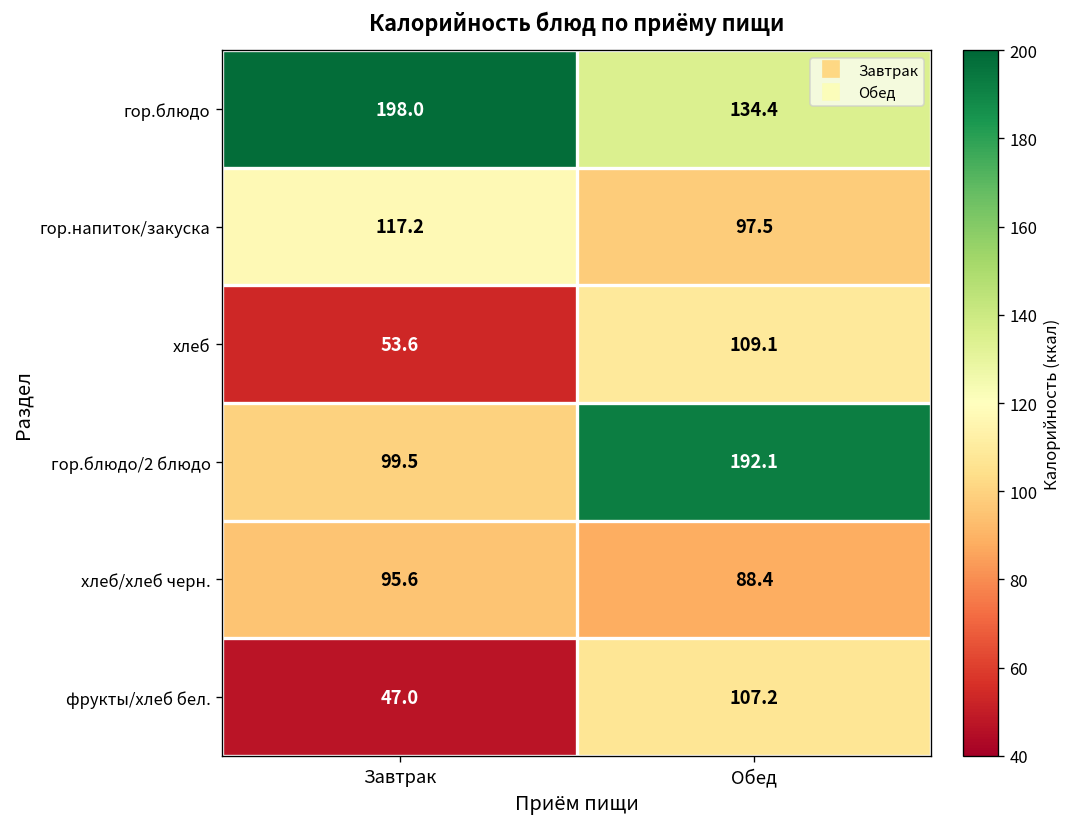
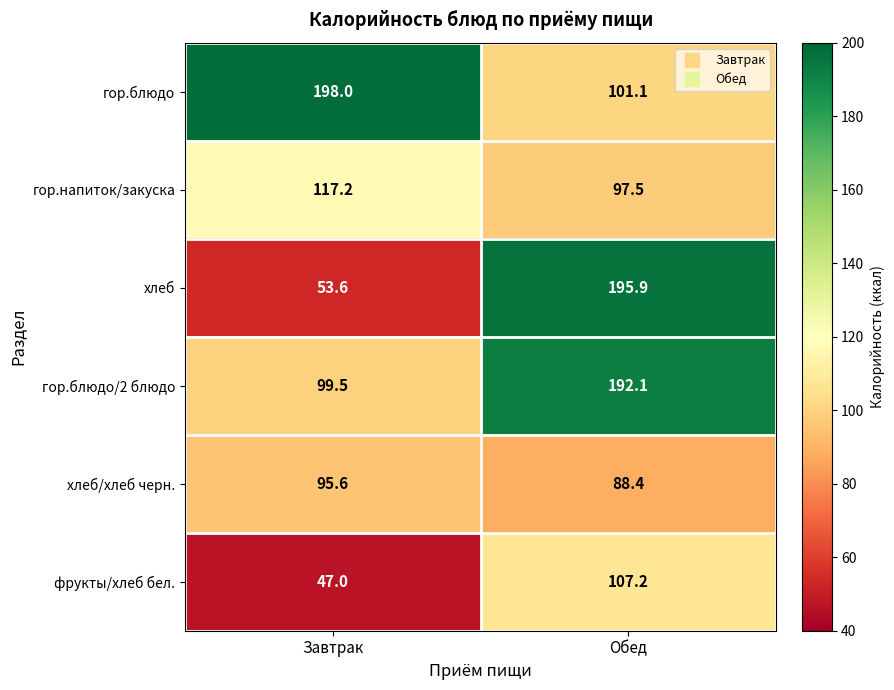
  {
    "гор.блюдо": {
      "Завтрак": 198.0,
-     "Обед": 134.4
+     "Обед": 101.1
    },
    "гор.напиток/закуска": {
      "Завтрак": 117.2,
      "Обед": 97.5
    },
    "хлеб": {
      "Завтрак": 53.6,
-     "Обед": 109.1
+     "Обед": 195.9
    },
    "гор.блюдо/2 блюдо": {
      "Завтрак": 99.5,
      "Обед": 192.1
    },
    "хлеб/хлеб черн.": {
      "Завтрак": 95.6,
      "Обед": 88.4
    },
    "фрукты/хлеб бел.": {
      "Завтрак": 47.0,
      "Обед": 107.2
    }
  }
